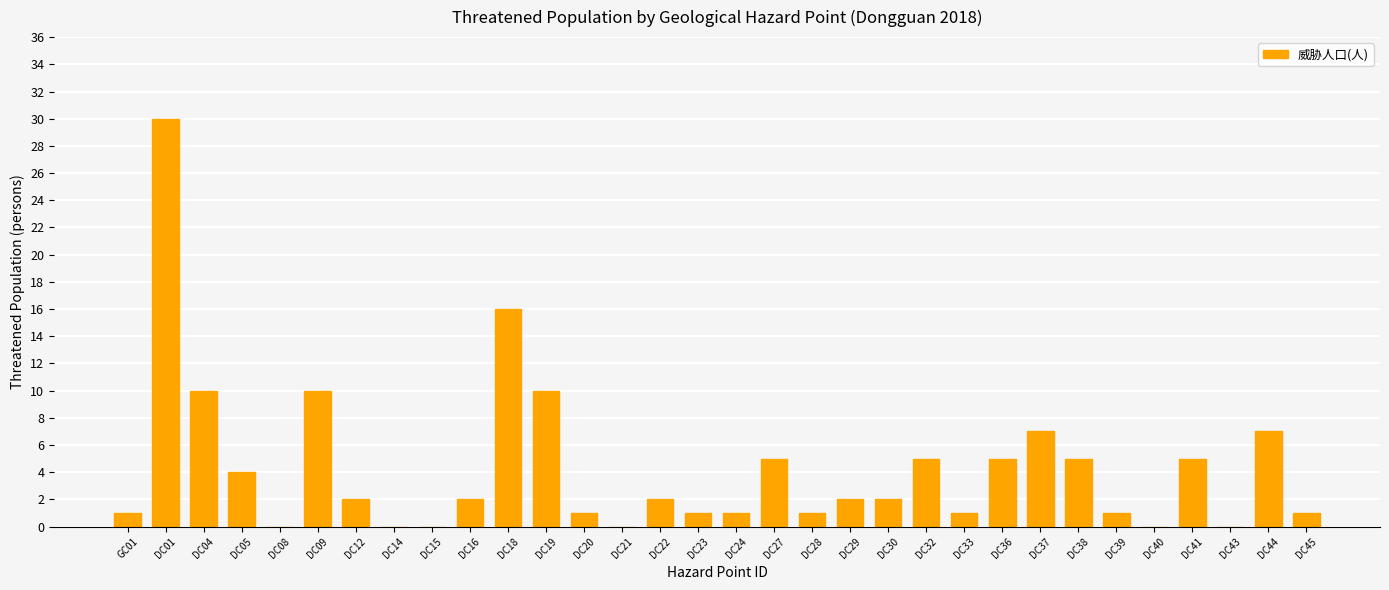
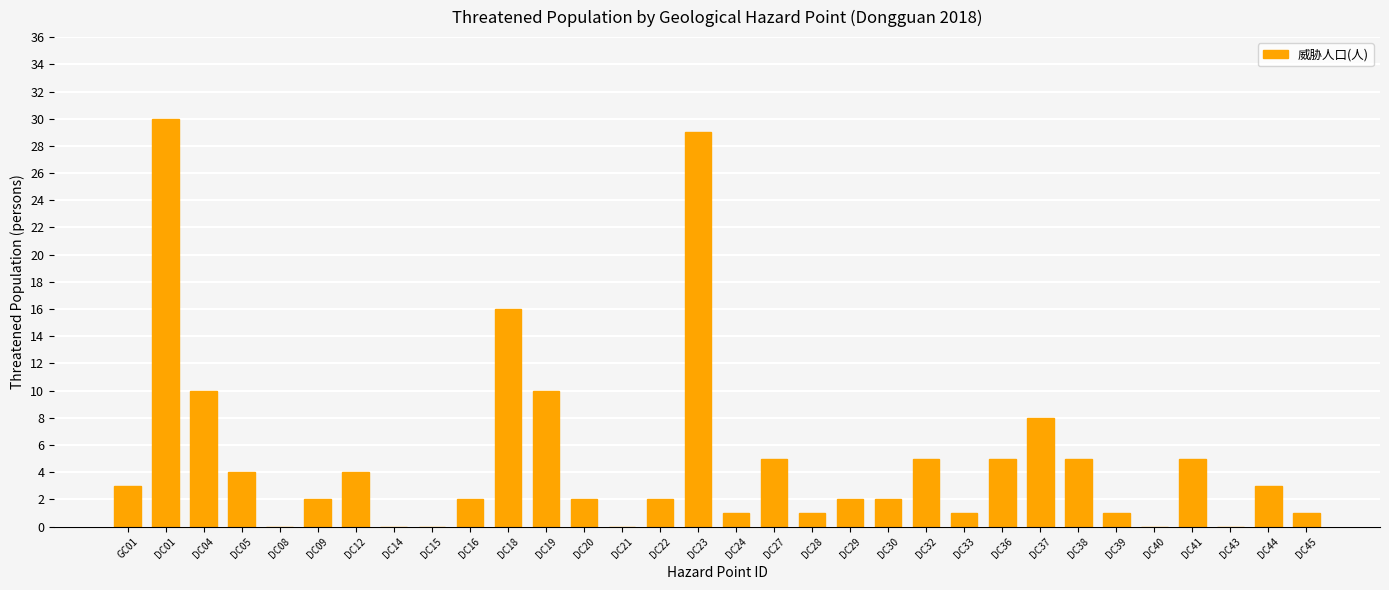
  {
-   "GC01": 1,
+   "GC01": 3,
    "DC01": 30,
    "DC04": 10,
    "DC05": 4,
    "DC08": 0,
-   "DC09": 10,
-   "DC12": 2,
+   "DC09": 2,
+   "DC12": 4,
    "DC14": 0,
    "DC15": 0,
    "DC16": 2,
    "DC18": 16,
    "DC19": 10,
-   "DC20": 1,
+   "DC20": 2,
    "DC21": 0,
    "DC22": 2,
-   "DC23": 1,
+   "DC23": 29,
    "DC24": 1,
    "DC27": 5,
    "DC28": 1,
    "DC29": 2,
    "DC30": 2,
    "DC32": 5,
    "DC33": 1,
    "DC36": 5,
-   "DC37": 7,
+   "DC37": 8,
    "DC38": 5,
    "DC39": 1,
    "DC40": 0,
    "DC41": 5,
    "DC43": 0,
-   "DC44": 7,
+   "DC44": 3,
    "DC45": 1
  }
